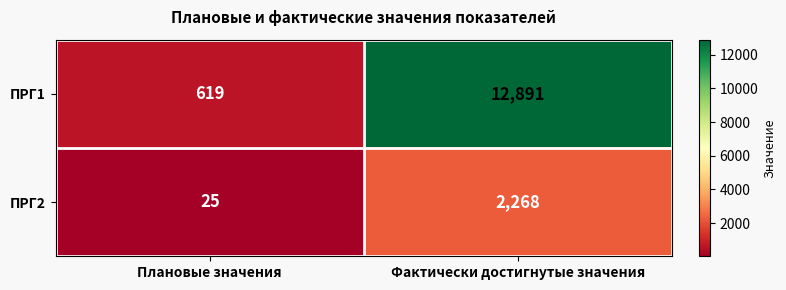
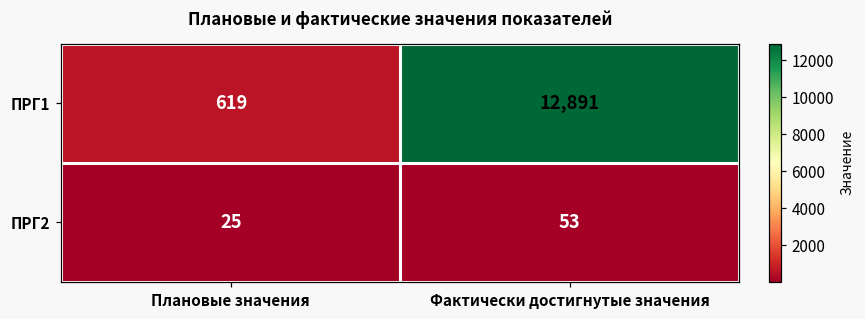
  {
    "ПРГ1": {
      "Плановые значения": "619",
      "Фактически достигнутые значения": "12,891"
    },
    "ПРГ2": {
      "Плановые значения": "25",
-     "Фактически достигнутые значения": "2,268"
+     "Фактически достигнутые значения": "53"
    }
  }
